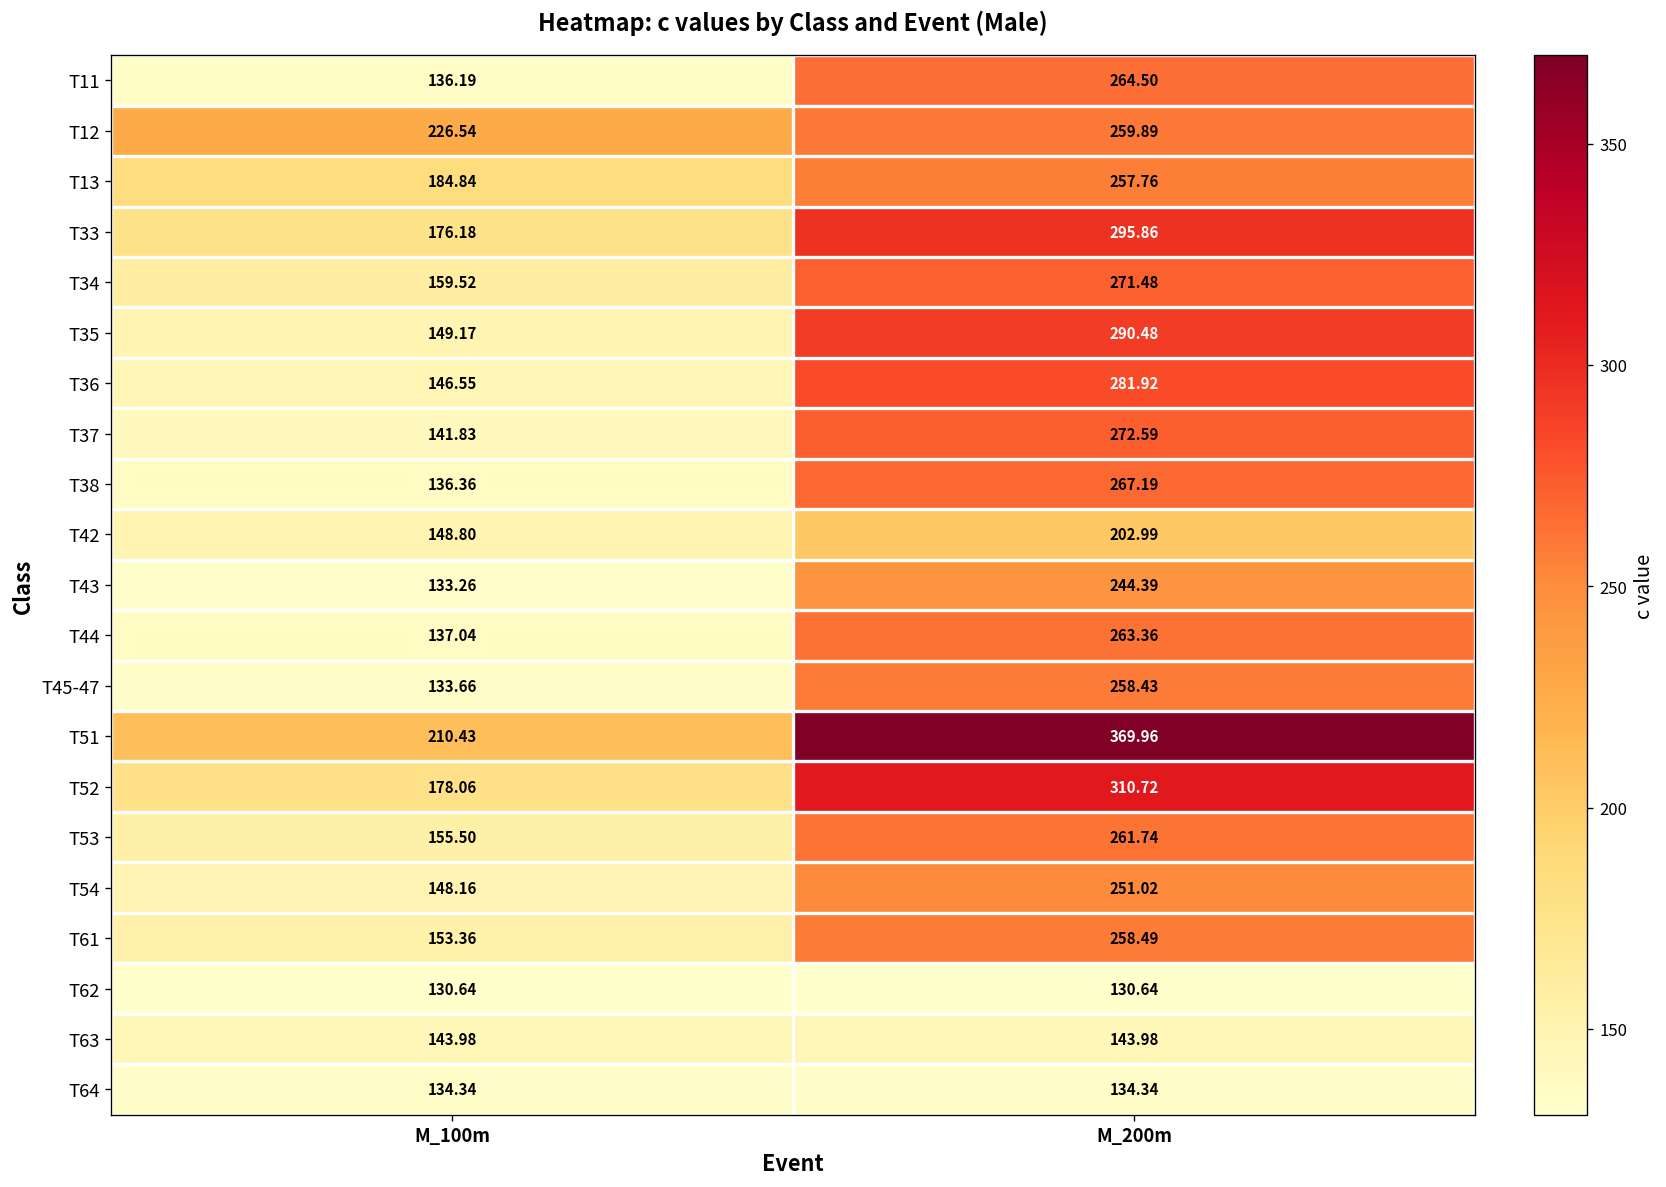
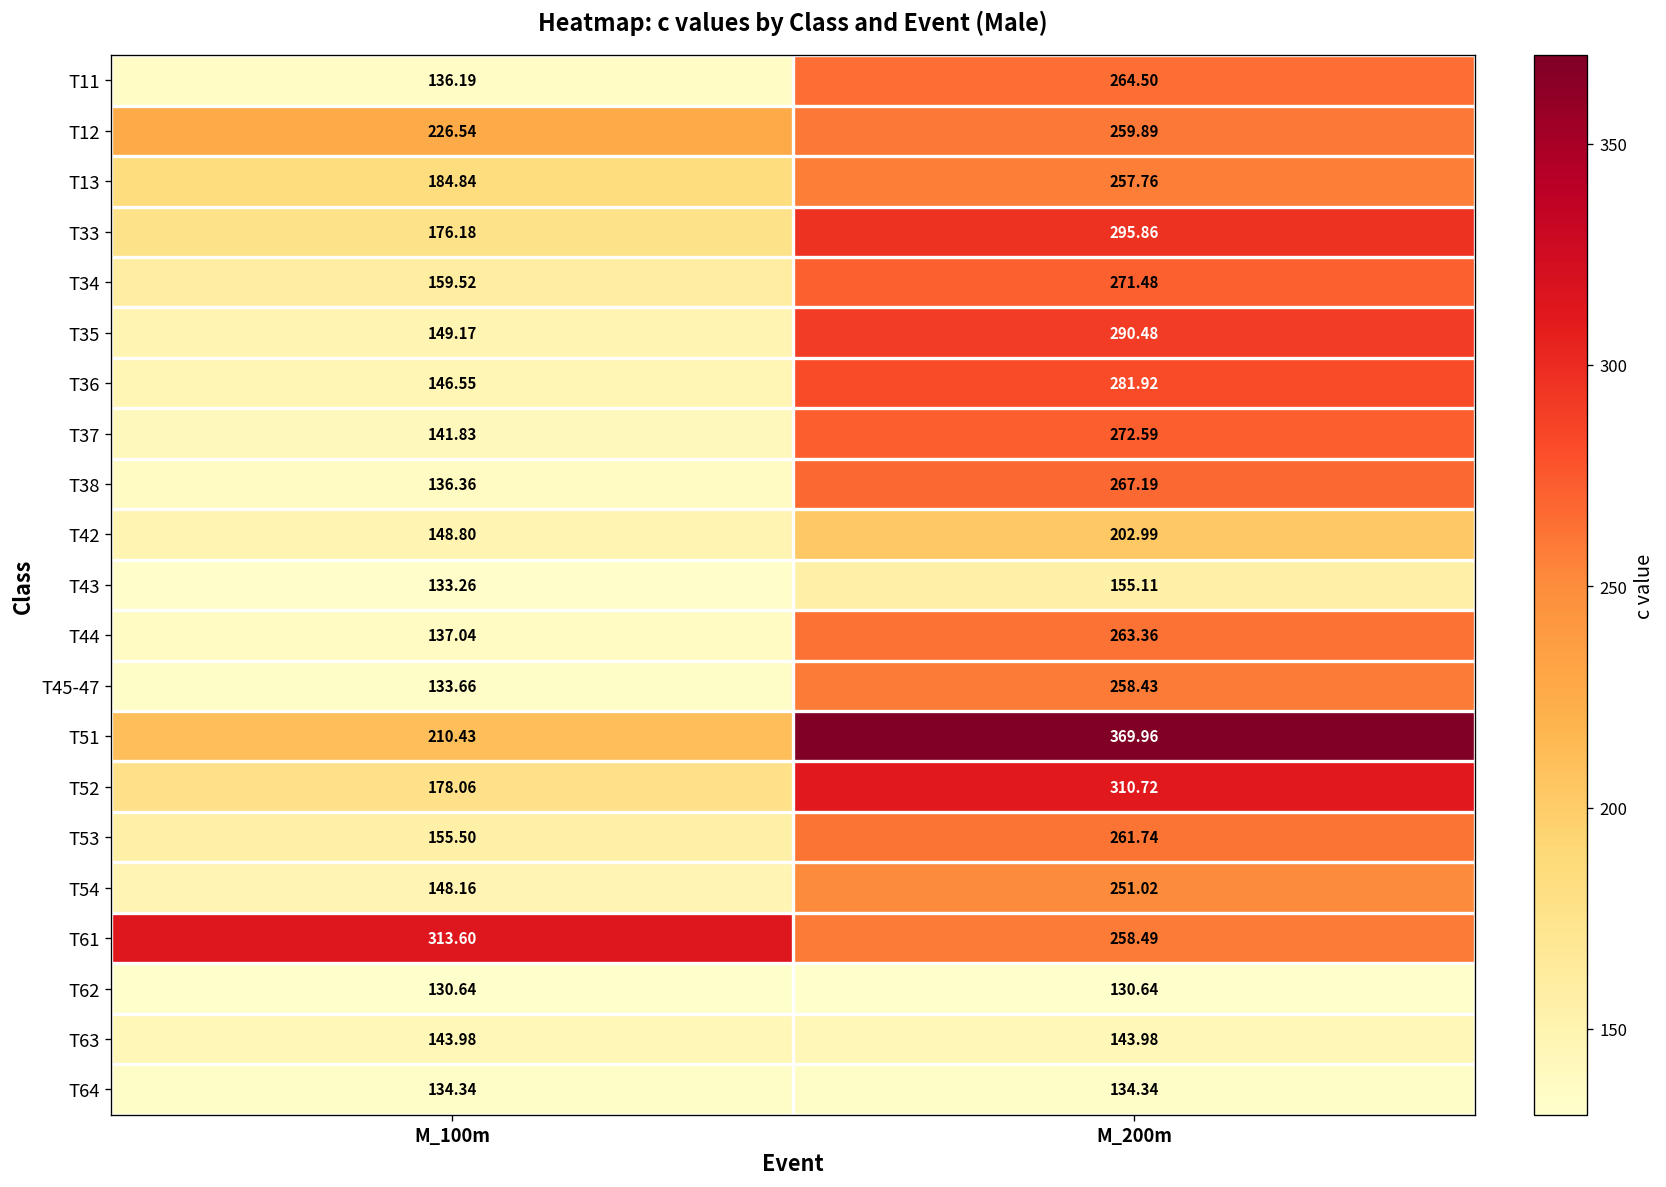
  {
    "T11": {
      "M_100m": 136.19,
      "M_200m": 264.50
    },
    "T12": {
      "M_100m": 226.54,
      "M_200m": 259.89
    },
    "T13": {
      "M_100m": 184.84,
      "M_200m": 257.76
    },
    "T33": {
      "M_100m": 176.18,
      "M_200m": 295.86
    },
    "T34": {
      "M_100m": 159.52,
      "M_200m": 271.48
    },
    "T35": {
      "M_100m": 149.17,
      "M_200m": 290.48
    },
    "T36": {
      "M_100m": 146.55,
      "M_200m": 281.92
    },
    "T37": {
      "M_100m": 141.83,
      "M_200m": 272.59
    },
    "T38": {
      "M_100m": 136.36,
      "M_200m": 267.19
    },
    "T42": {
      "M_100m": 148.80,
      "M_200m": 202.99
    },
    "T43": {
      "M_100m": 133.26,
-     "M_200m": 244.39
+     "M_200m": 155.11
    },
    "T44": {
      "M_100m": 137.04,
      "M_200m": 263.36
    },
    "T45-47": {
      "M_100m": 133.66,
      "M_200m": 258.43
    },
    "T51": {
      "M_100m": 210.43,
      "M_200m": 369.96
    },
    "T52": {
      "M_100m": 178.06,
      "M_200m": 310.72
    },
    "T53": {
      "M_100m": 155.50,
      "M_200m": 261.74
    },
    "T54": {
      "M_100m": 148.16,
      "M_200m": 251.02
    },
    "T61": {
-     "M_100m": 153.36,
+     "M_100m": 313.60,
      "M_200m": 258.49
    },
    "T62": {
      "M_100m": 130.64,
      "M_200m": 130.64
    },
    "T63": {
      "M_100m": 143.98,
      "M_200m": 143.98
    },
    "T64": {
      "M_100m": 134.34,
      "M_200m": 134.34
    }
  }
